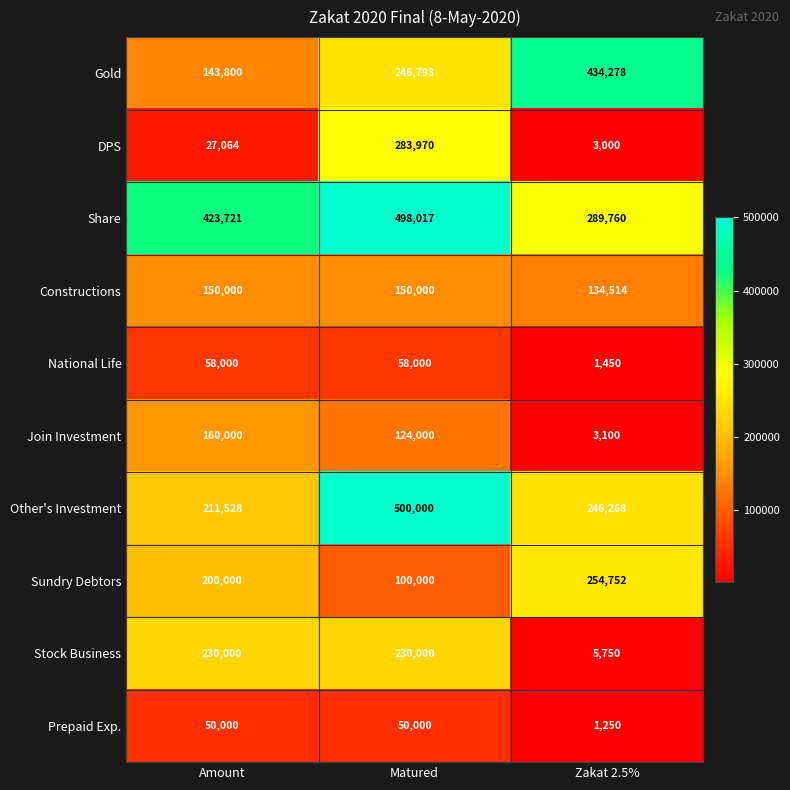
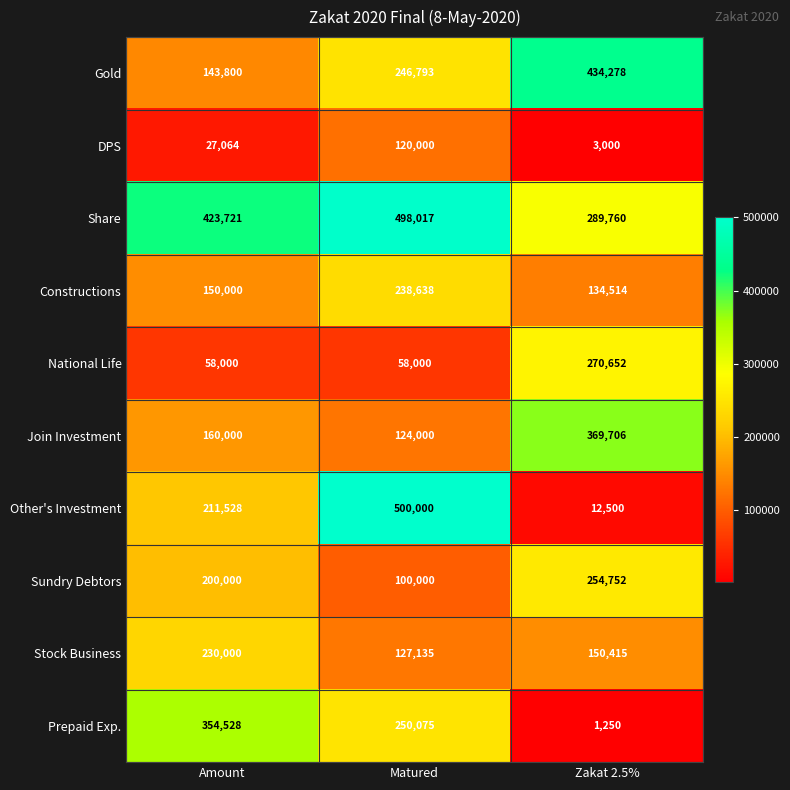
  {
    "Gold": {
      "Amount": "143,800",
      "Matured": "246,793",
      "Zakat 2.5%": "434,278"
    },
    "DPS": {
      "Amount": "27,064",
-     "Matured": "283,970",
+     "Matured": "120,000",
      "Zakat 2.5%": "3,000"
    },
    "Share": {
      "Amount": "423,721",
      "Matured": "498,017",
      "Zakat 2.5%": "289,760"
    },
    "Constructions": {
      "Amount": "150,000",
-     "Matured": "150,000",
+     "Matured": "238,638",
      "Zakat 2.5%": "134,514"
    },
    "National Life": {
      "Amount": "58,000",
      "Matured": "58,000",
-     "Zakat 2.5%": "1,450"
+     "Zakat 2.5%": "270,652"
    },
    "Join Investment": {
      "Amount": "160,000",
      "Matured": "124,000",
-     "Zakat 2.5%": "3,100"
+     "Zakat 2.5%": "369,706"
    },
    "Other's Investment": {
      "Amount": "211,528",
      "Matured": "500,000",
-     "Zakat 2.5%": "246,268"
+     "Zakat 2.5%": "12,500"
    },
    "Sundry Debtors": {
      "Amount": "200,000",
      "Matured": "100,000",
      "Zakat 2.5%": "254,752"
    },
    "Stock Business": {
      "Amount": "230,000",
-     "Matured": "230,000",
-     "Zakat 2.5%": "5,750"
+     "Matured": "127,135",
+     "Zakat 2.5%": "150,415"
    },
    "Prepaid Exp.": {
-     "Amount": "50,000",
-     "Matured": "50,000",
+     "Amount": "354,528",
+     "Matured": "250,075",
      "Zakat 2.5%": "1,250"
    }
  }
